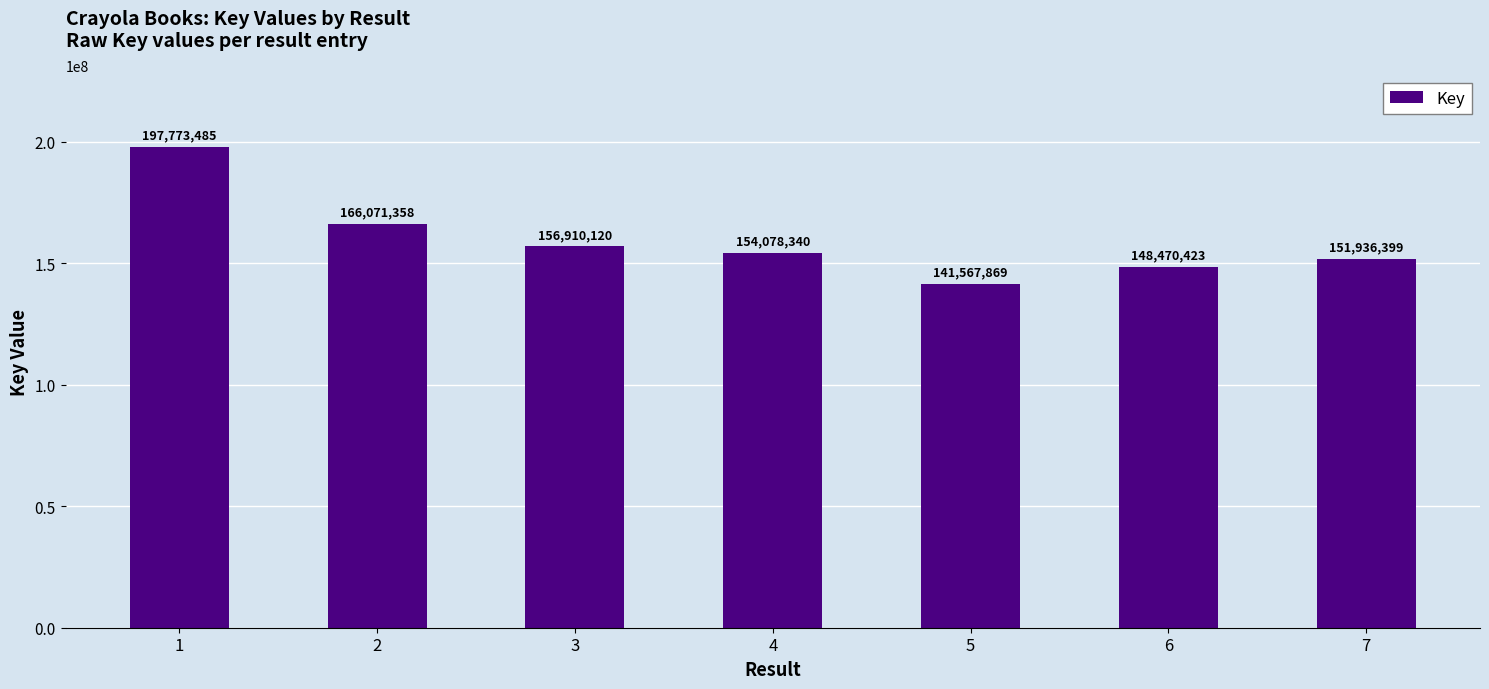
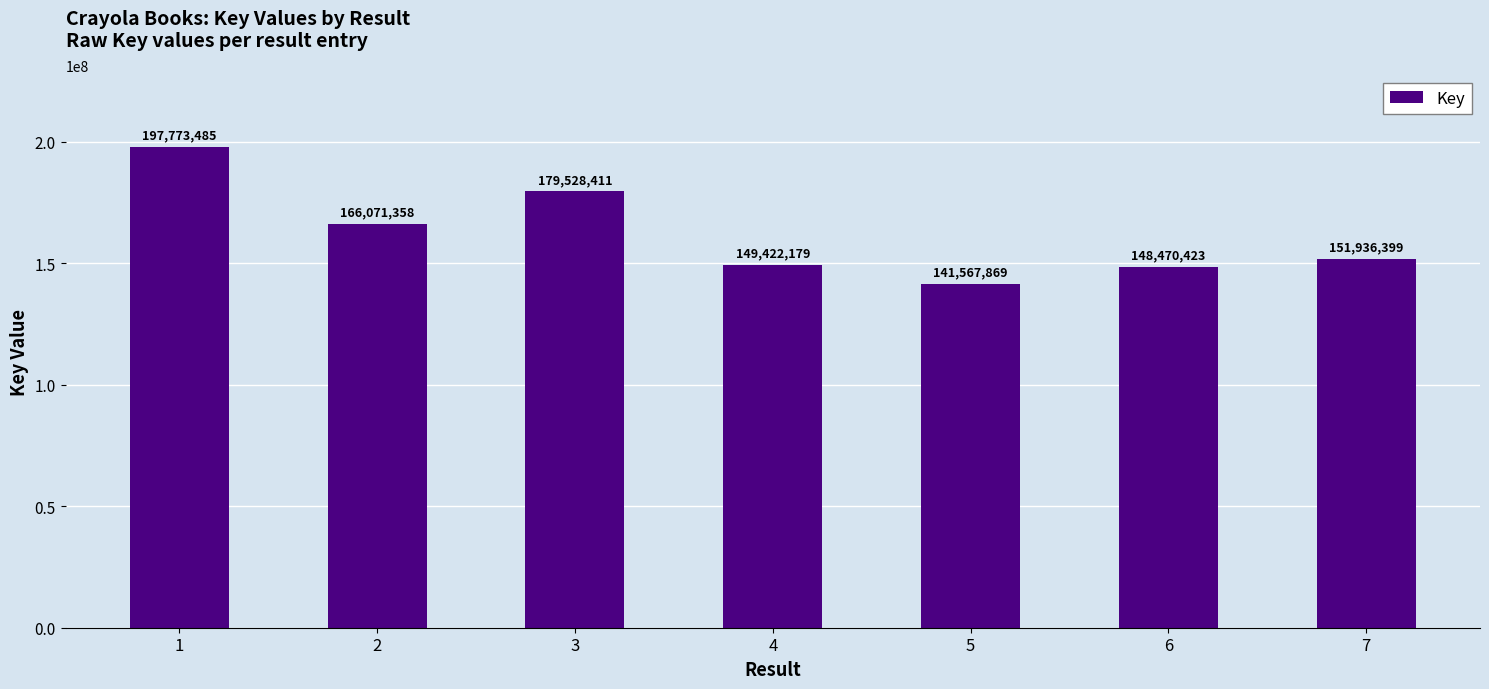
  {
    "1": "197,773,485",
    "2": "166,071,358",
-   "3": "156,910,120",
-   "4": "154,078,340",
+   "3": "179,528,411",
+   "4": "149,422,179",
    "5": "141,567,869",
    "6": "148,470,423",
    "7": "151,936,399"
  }
